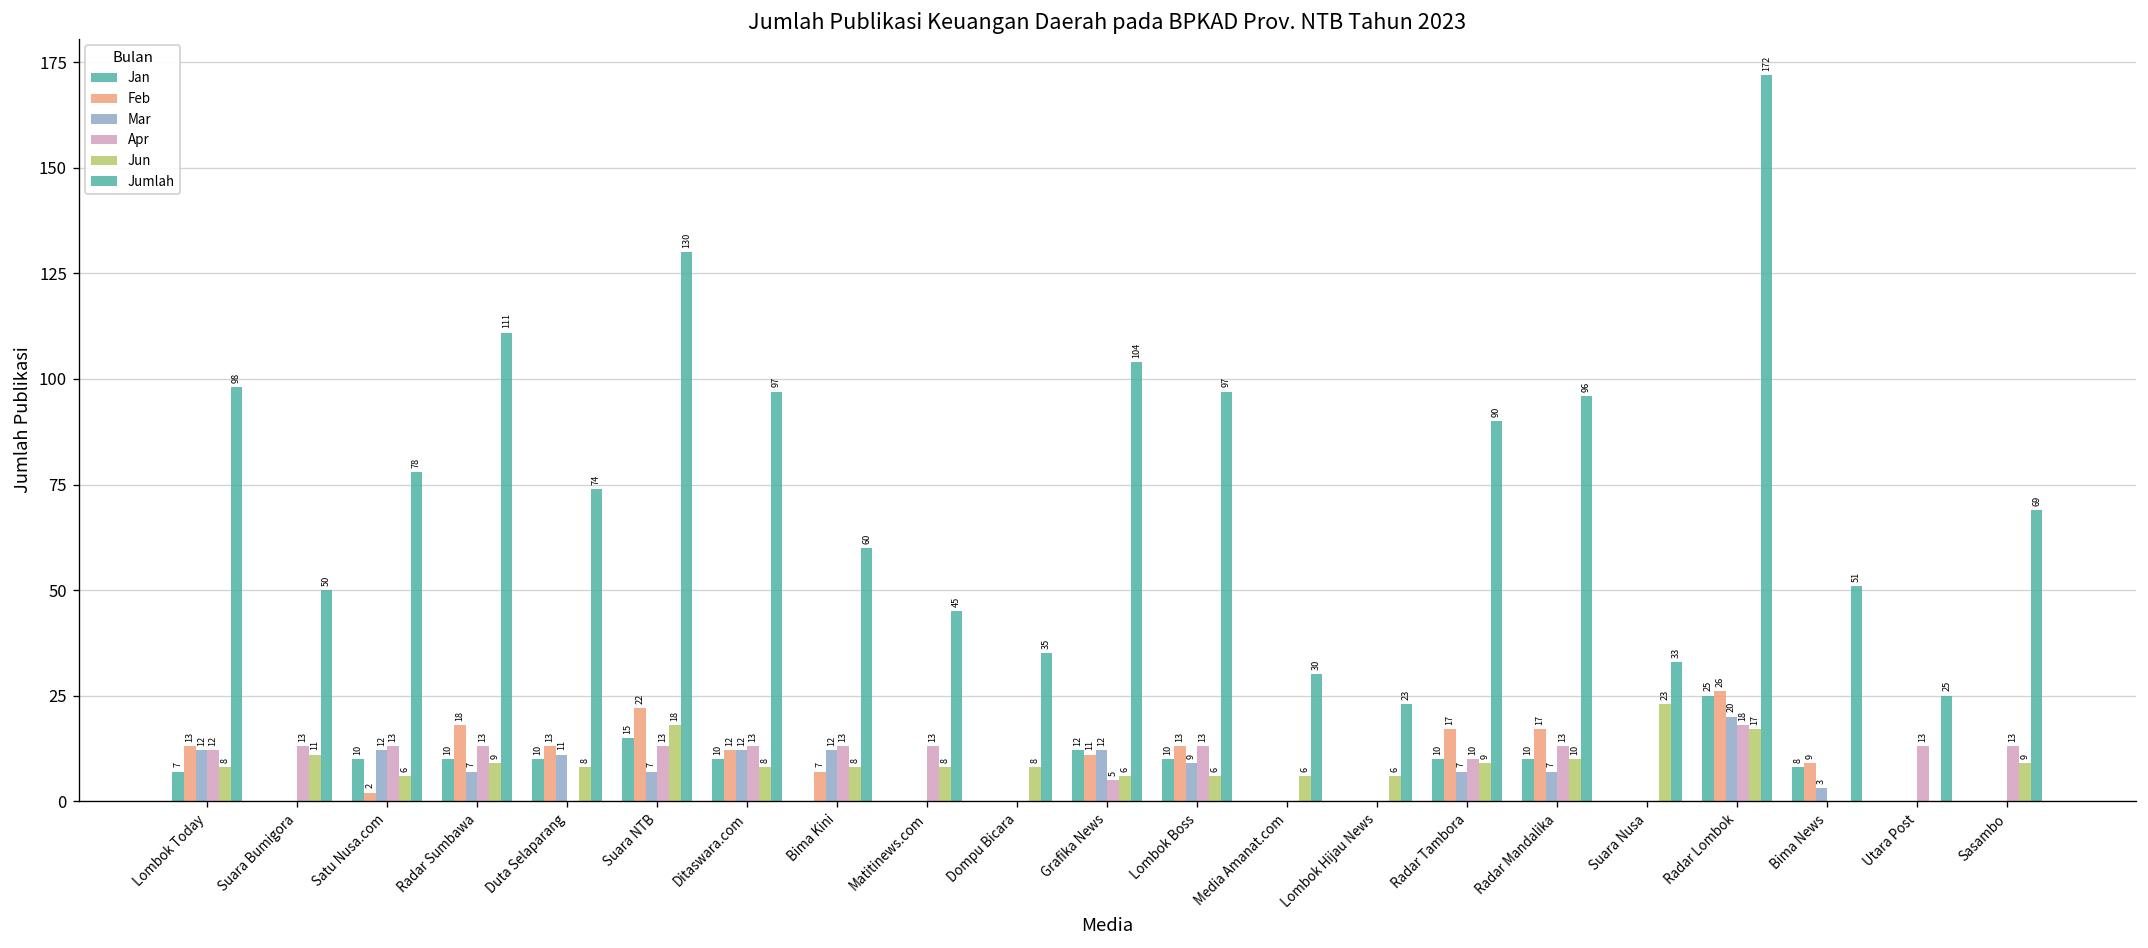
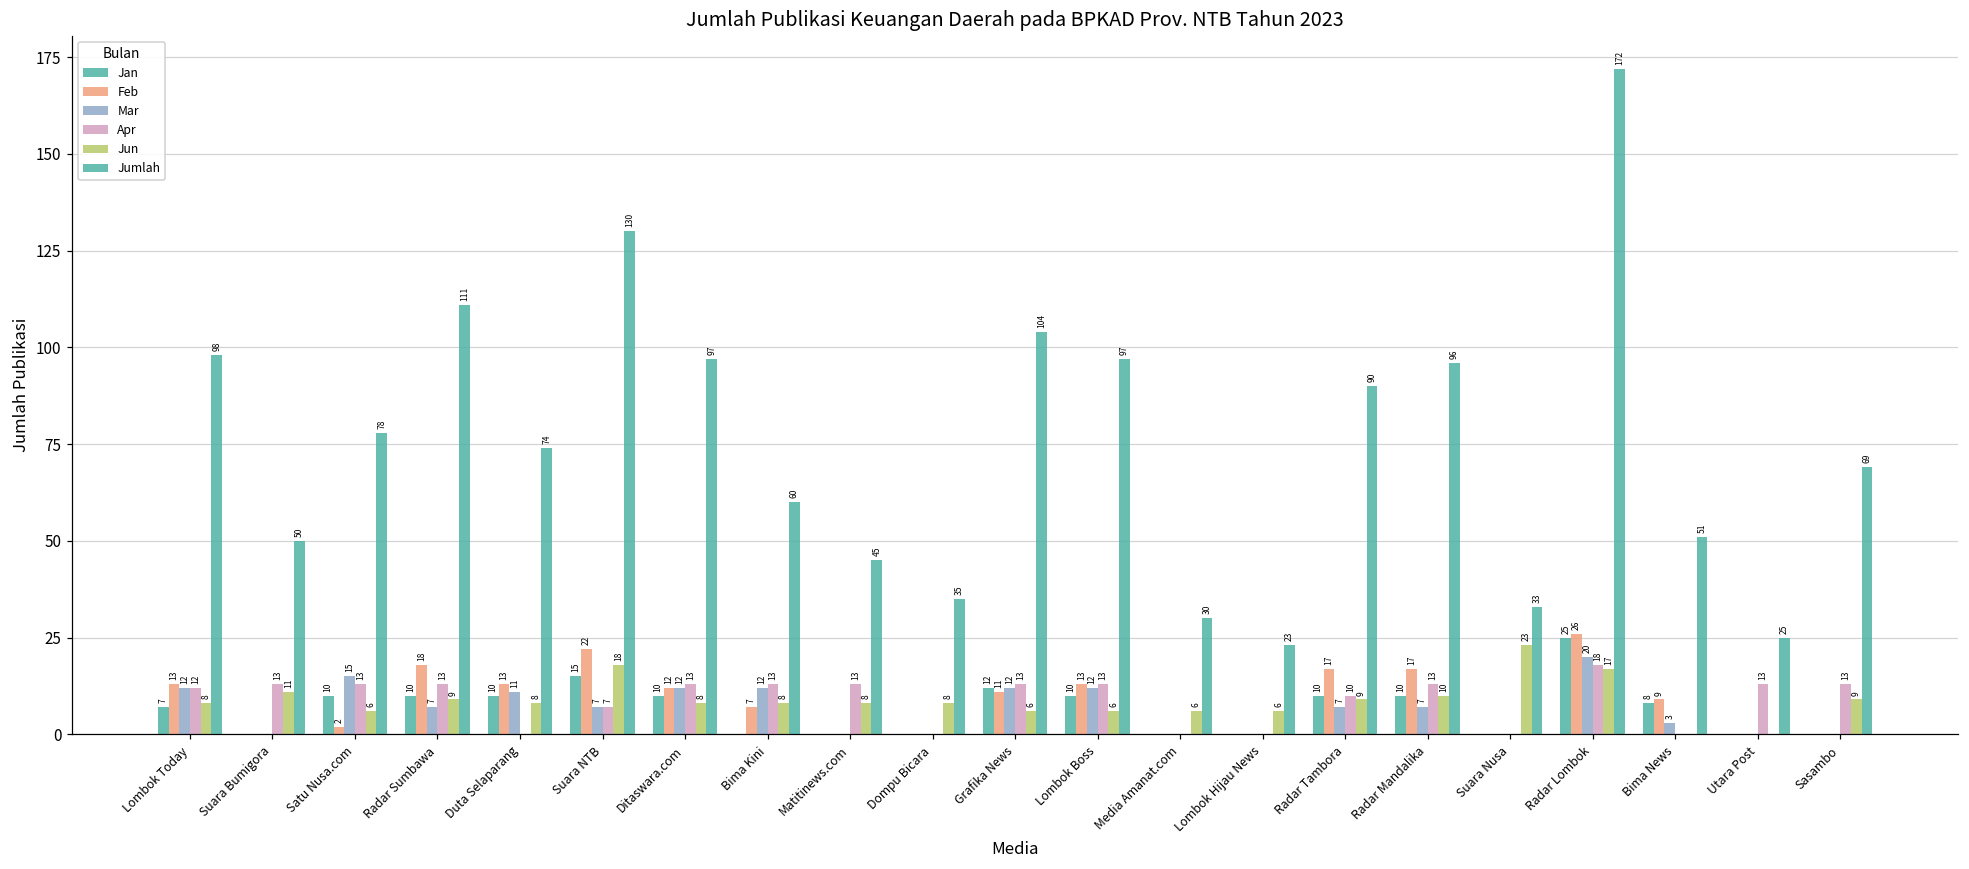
  {
    "Feb": {
      "Lombok Today": 13,
      "Satu Nusa.com": 2,
      "Radar Sumbawa": 18,
      "Duta Selaparang": 13,
      "Suara NTB": 22,
      "Ditaswara.com": 12,
      "Bima Kini": 7,
      "Grafika News": 11,
      "Lombok Boss": 13,
      "Radar Tambora": 17,
      "Radar Mandalika": 17,
      "Radar Lombok": 26,
      "Bima News": 9
    },
    "Mar": {
      "Lombok Today": 12,
-     "Satu Nusa.com": 12,
+     "Satu Nusa.com": 15,
      "Radar Sumbawa": 7,
      "Duta Selaparang": 11,
      "Suara NTB": 7,
      "Ditaswara.com": 12,
      "Bima Kini": 12,
      "Grafika News": 12,
-     "Lombok Boss": 9,
+     "Lombok Boss": 12,
      "Radar Tambora": 7,
      "Radar Mandalika": 7,
      "Radar Lombok": 20,
      "Bima News": 3
    },
    "Apr": {
      "Lombok Today": 12,
      "Suara Bumigora": 13,
      "Satu Nusa.com": 13,
      "Radar Sumbawa": 13,
-     "Suara NTB": 13,
+     "Suara NTB": 7,
      "Ditaswara.com": 13,
      "Bima Kini": 13,
      "Matitinews.com": 13,
-     "Grafika News": 5,
+     "Grafika News": 13,
      "Lombok Boss": 13,
      "Radar Tambora": 10,
      "Radar Mandalika": 13,
      "Radar Lombok": 18,
      "Utara Post": 13,
      "Sasambo": 13
    },
    "Jun": {
      "Lombok Today": 8,
      "Suara Bumigora": 11,
      "Satu Nusa.com": 6,
      "Radar Sumbawa": 9,
      "Duta Selaparang": 8,
      "Suara NTB": 18,
      "Ditaswara.com": 8,
      "Bima Kini": 8,
      "Matitinews.com": 8,
      "Dompu Bicara": 8,
      "Grafika News": 6,
      "Lombok Boss": 6,
      "Media Amanat.com": 6,
      "Lombok Hijau News": 6,
      "Radar Tambora": 9,
      "Radar Mandalika": 10,
      "Suara Nusa": 23,
      "Radar Lombok": 17,
      "Sasambo": 9
    }
  }
